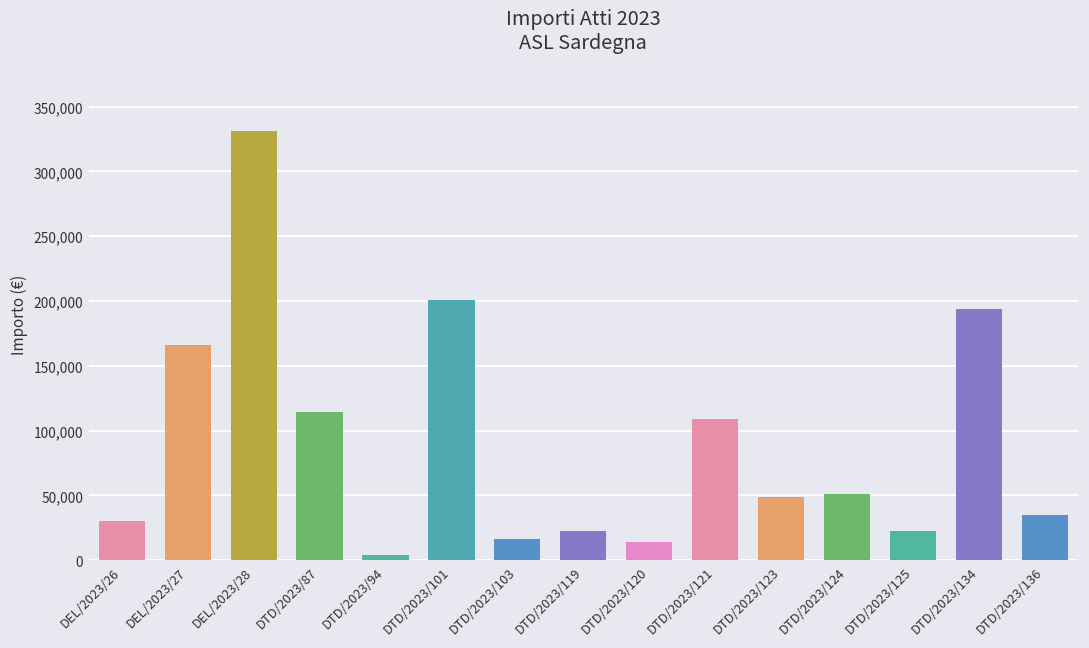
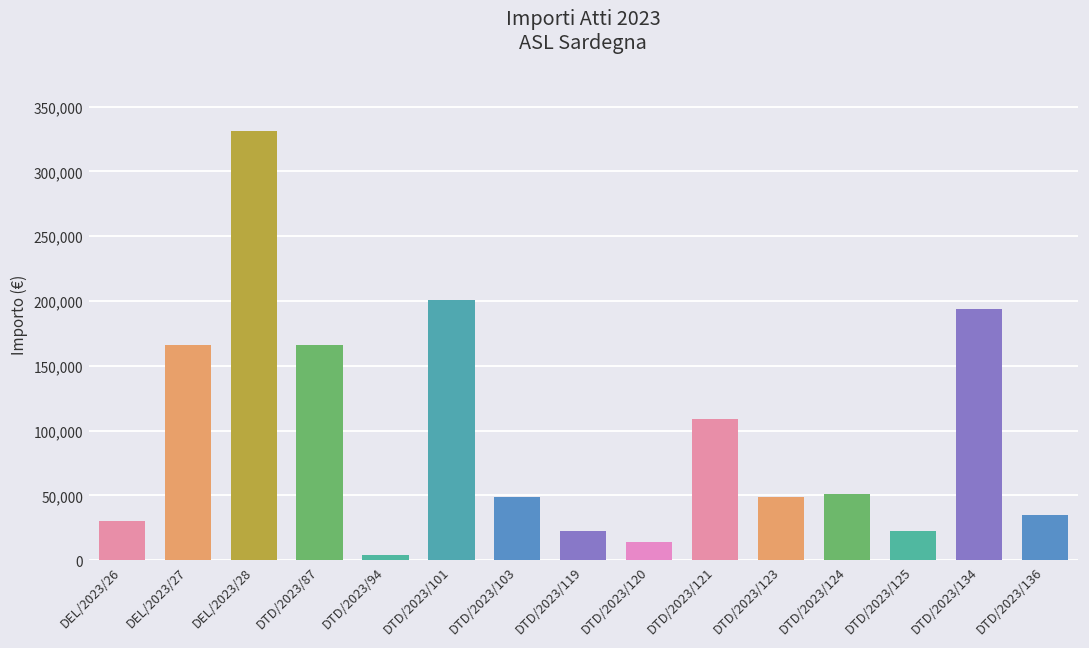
  {
    "DEL/2023/26": "30,000",
    "DEL/2023/27": "166,000",
    "DEL/2023/28": "331,000",
-   "DTD/2023/87": "114,000",
+   "DTD/2023/87": "166,000",
    "DTD/2023/94": "4,000",
    "DTD/2023/101": "201,000",
-   "DTD/2023/103": "17,000",
+   "DTD/2023/103": "49,000",
    "DTD/2023/119": "22,000",
    "DTD/2023/120": "14,000",
    "DTD/2023/121": "109,000",
    "DTD/2023/123": "48,000",
    "DTD/2023/124": "51,000",
    "DTD/2023/125": "22,000",
    "DTD/2023/134": "194,000",
    "DTD/2023/136": "35,000"
  }
